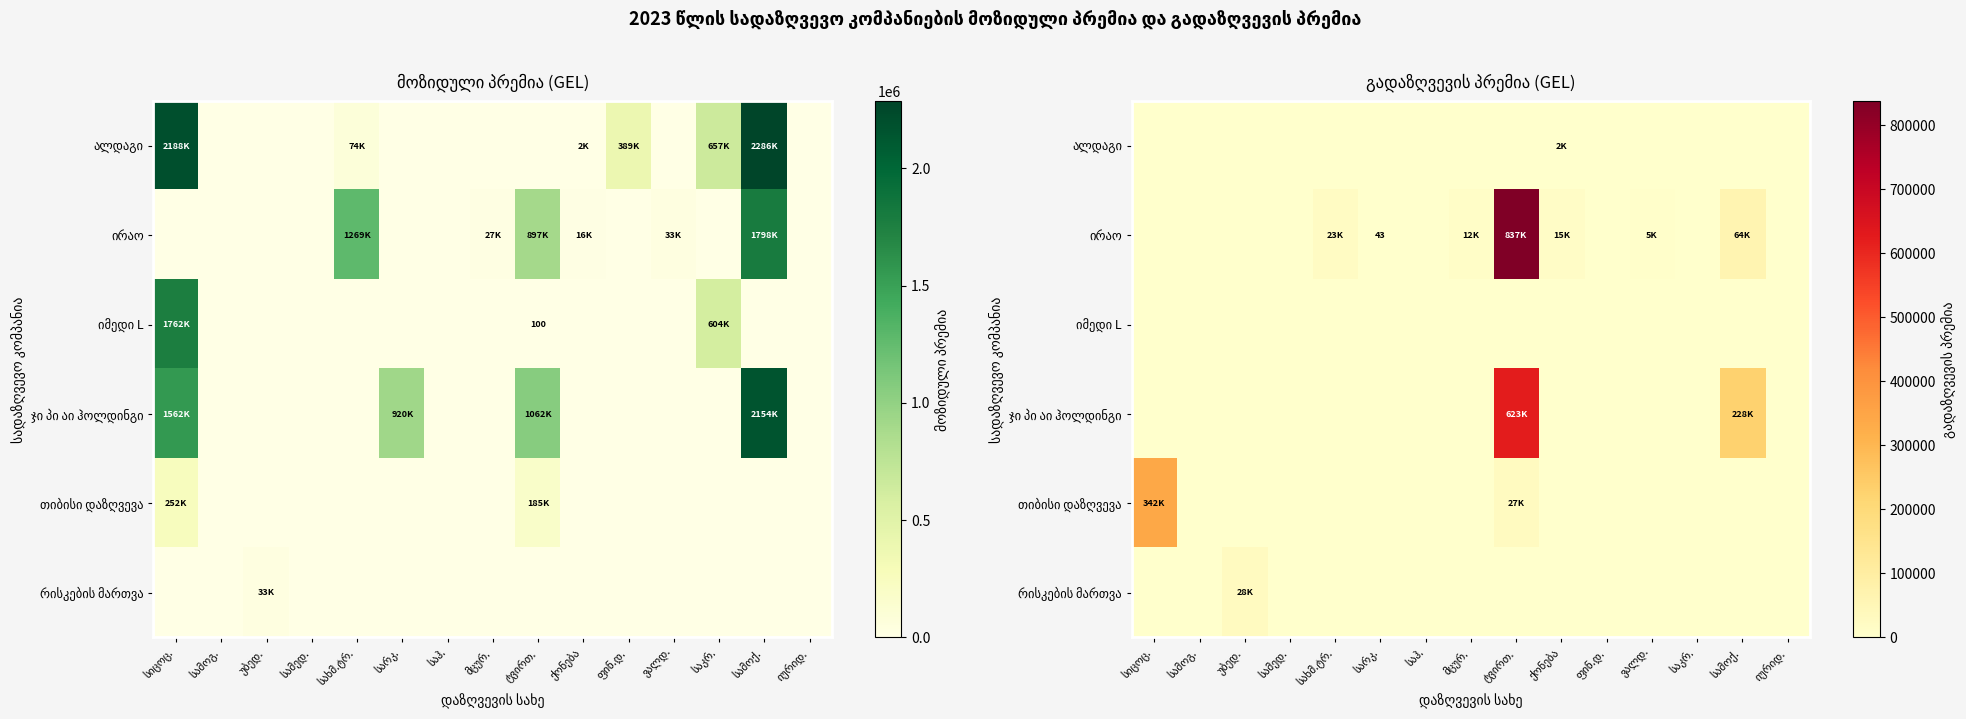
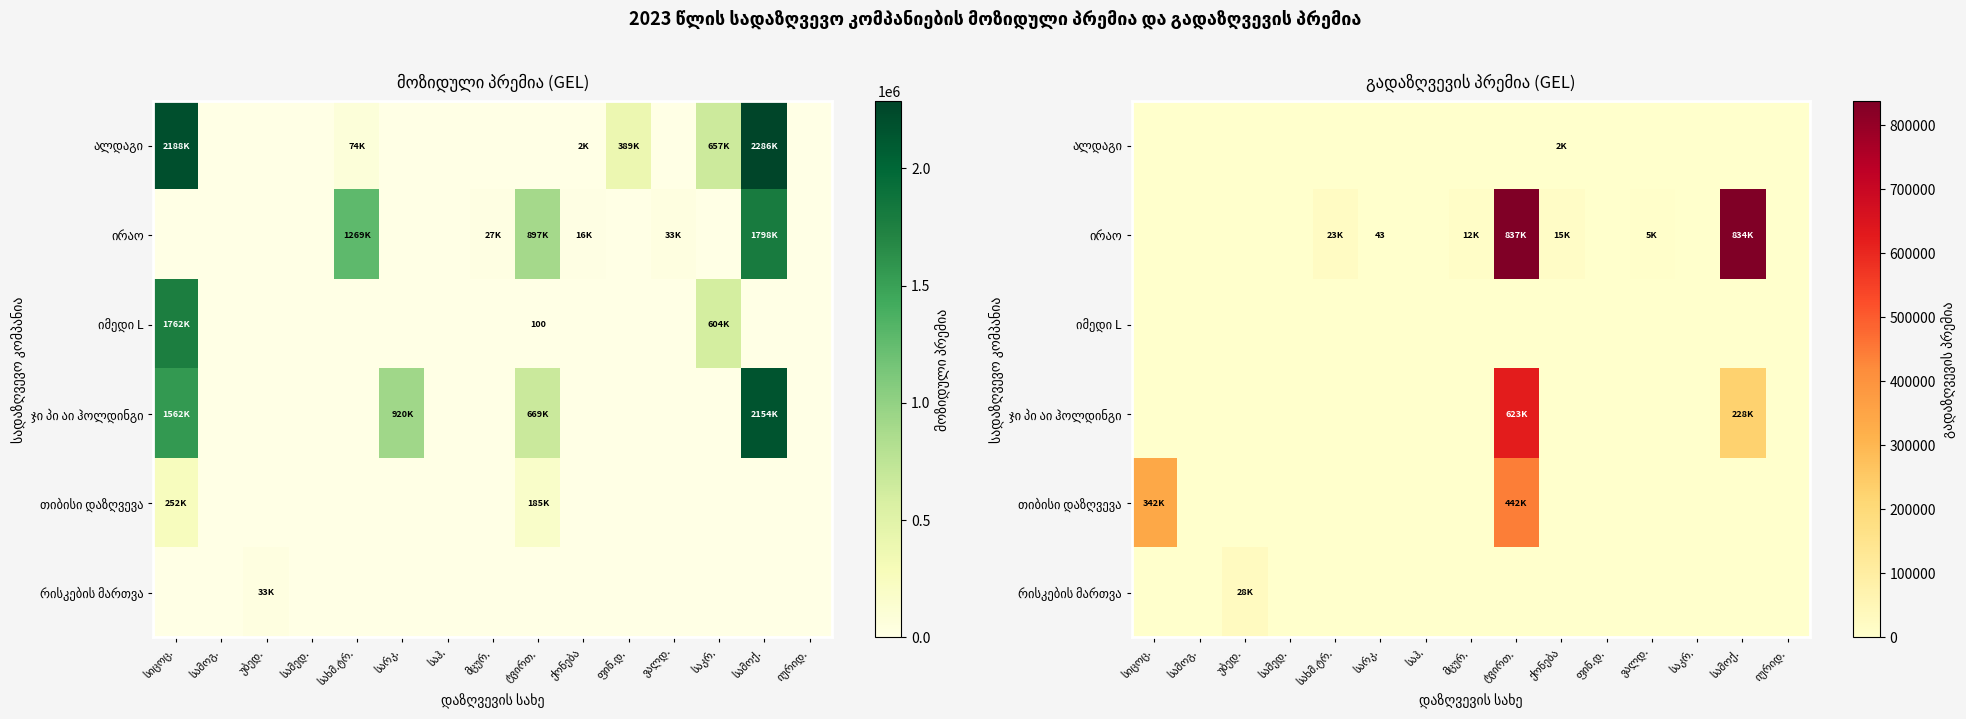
  {
    "მოზიდული პრემია (GEL)": {
      "ალდაგი": {
        "სიცოც.": "2188K",
        "სახმ.ტრ.": "74K",
        "ქონება": "2K",
        "ფინ.დ.": "389K",
        "საკრ.": "657K",
        "სამოქ.": "2286K"
      },
      "ირაო": {
        "სახმ.ტრ.": "1269K",
        "მცურ.": "27K",
        "ტვირთ.": "897K",
        "ქონება": "16K",
        "ვალდ.": "33K",
        "სამოქ.": "1798K"
      },
      "იმედი L": {
        "სიცოც.": "1762K",
        "ტვირთ.": "100",
        "საკრ.": "604K"
      },
      "ჯი პი აი ჰოლდინგი": {
        "სიცოც.": "1562K",
        "სარკ.": "920K",
-       "ტვირთ.": "1062K",
+       "ტვირთ.": "669K",
        "სამოქ.": "2154K"
      },
      "თიბისი დაზღვევა": {
        "სიცოც.": "252K",
        "ტვირთ.": "185K"
      },
      "რისკების მართვა": {
        "უბედ.": "33K"
      }
    },
    "გადაზღვევის პრემია (GEL)": {
      "ალდაგი": {
        "ქონება": "2K"
      },
      "ირაო": {
        "სახმ.ტრ.": "23K",
        "სარკ.": "43",
        "მცურ.": "12K",
        "ტვირთ.": "837K",
        "ქონება": "15K",
        "ვალდ.": "5K",
-       "სამოქ.": "64K"
+       "სამოქ.": "834K"
      },
      "ჯი პი აი ჰოლდინგი": {
        "ტვირთ.": "623K",
        "სამოქ.": "228K"
      },
      "თიბისი დაზღვევა": {
        "სიცოც.": "342K",
-       "ტვირთ.": "27K"
+       "ტვირთ.": "442K"
      },
      "რისკების მართვა": {
        "უბედ.": "28K"
      }
    }
  }
